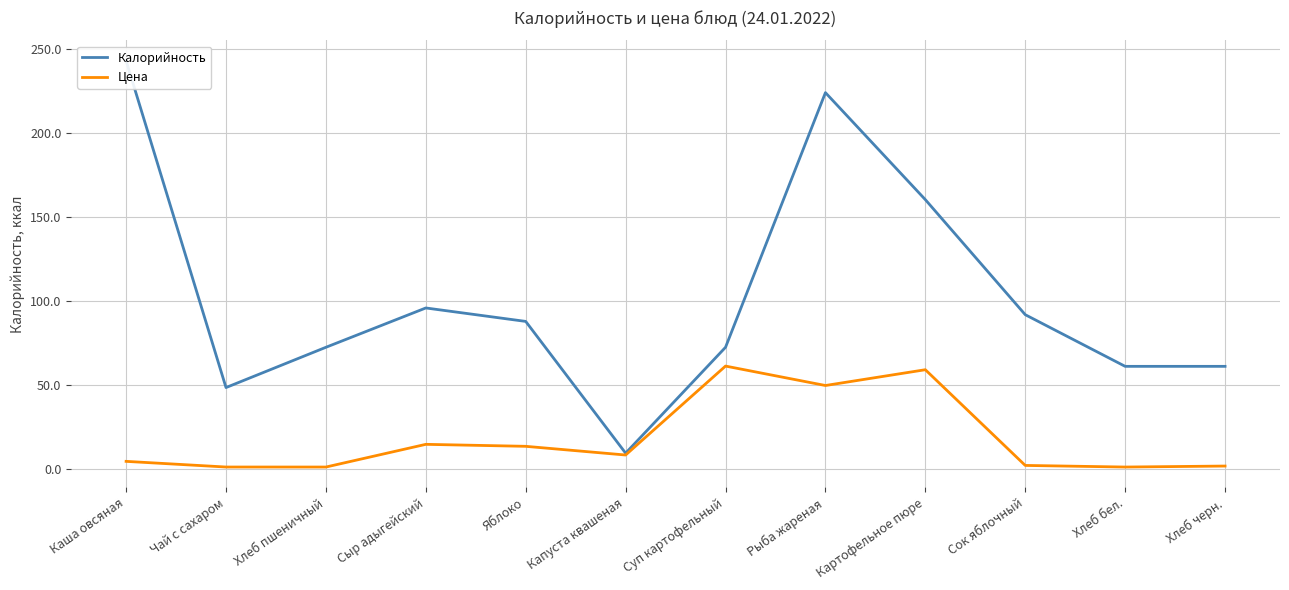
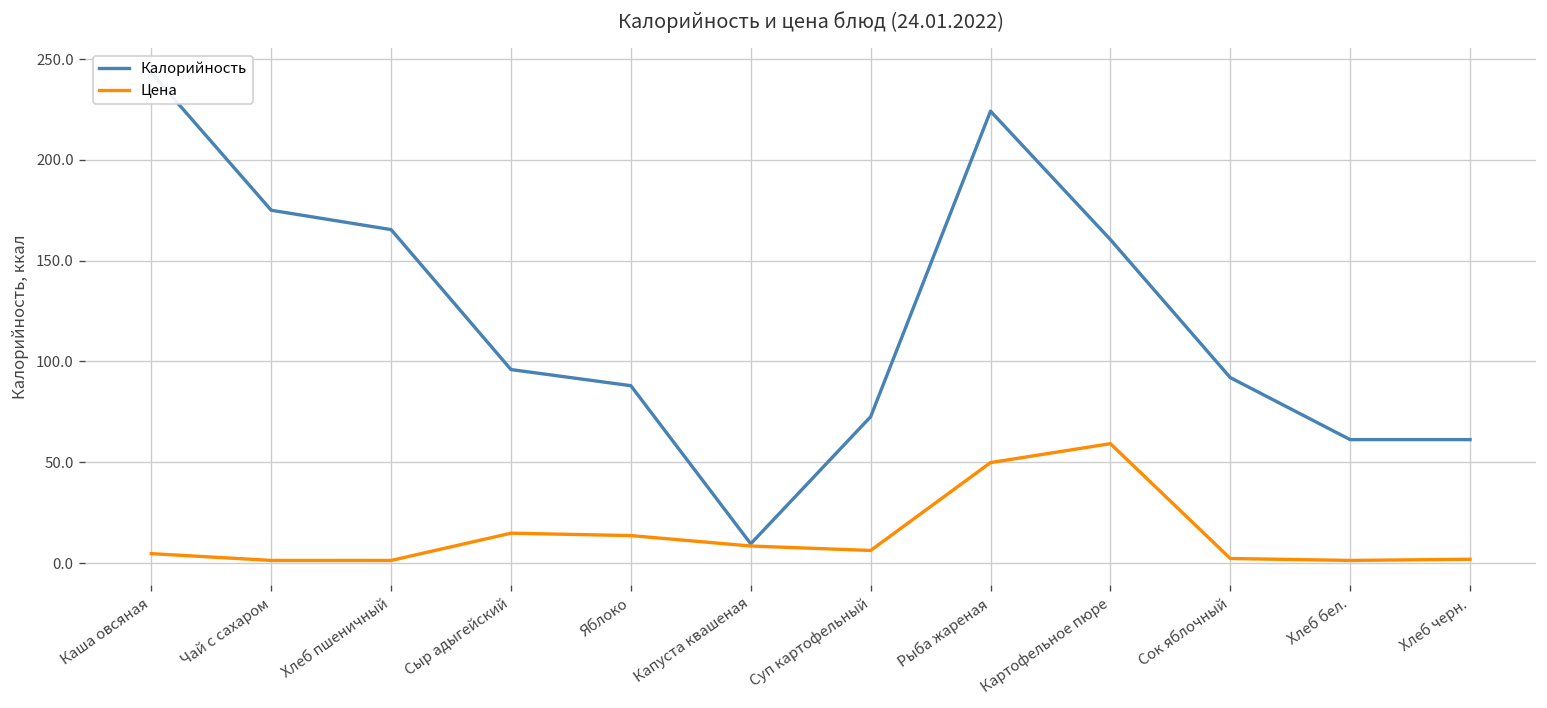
  {
    "Калорийность": {
-     "Чай с сахаром": 49,
-     "Хлеб пшеничный": 73,
+     "Чай с сахаром": 175,
+     "Хлеб пшеничный": 165,
      "Сыр адыгейский": 96,
      "Яблоко": 88,
      "Суп картофельный": 73,
      "Рыба жареная": 224,
      "Картофельное пюре": 160,
      "Сок яблочный": 92,
      "Хлеб бел.": 61,
      "Хлеб черн.": 61
    },
    "Цена": {
      "Каша овсяная": 5,
      "Чай с сахаром": 1,
      "Хлеб пшеничный": 1,
      "Сыр адыгейский": 15,
      "Яблоко": 14,
-     "Суп картофельный": 61,
+     "Суп картофельный": 6,
      "Рыба жареная": 50,
      "Картофельное пюре": 59,
      "Сок яблочный": 2,
      "Хлеб бел.": 1,
      "Хлеб черн.": 2
    }
  }
